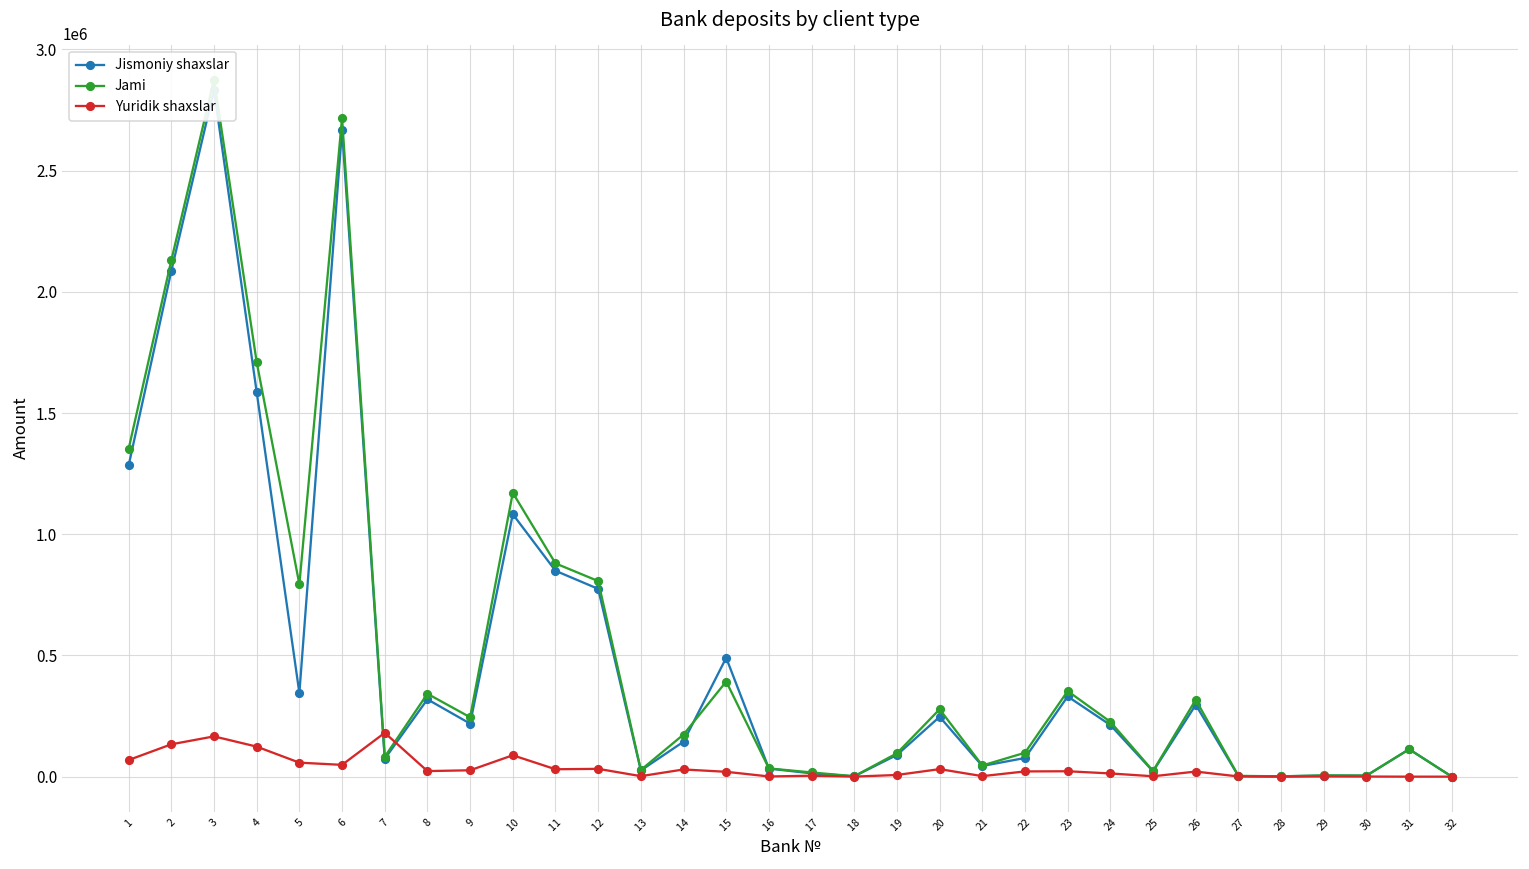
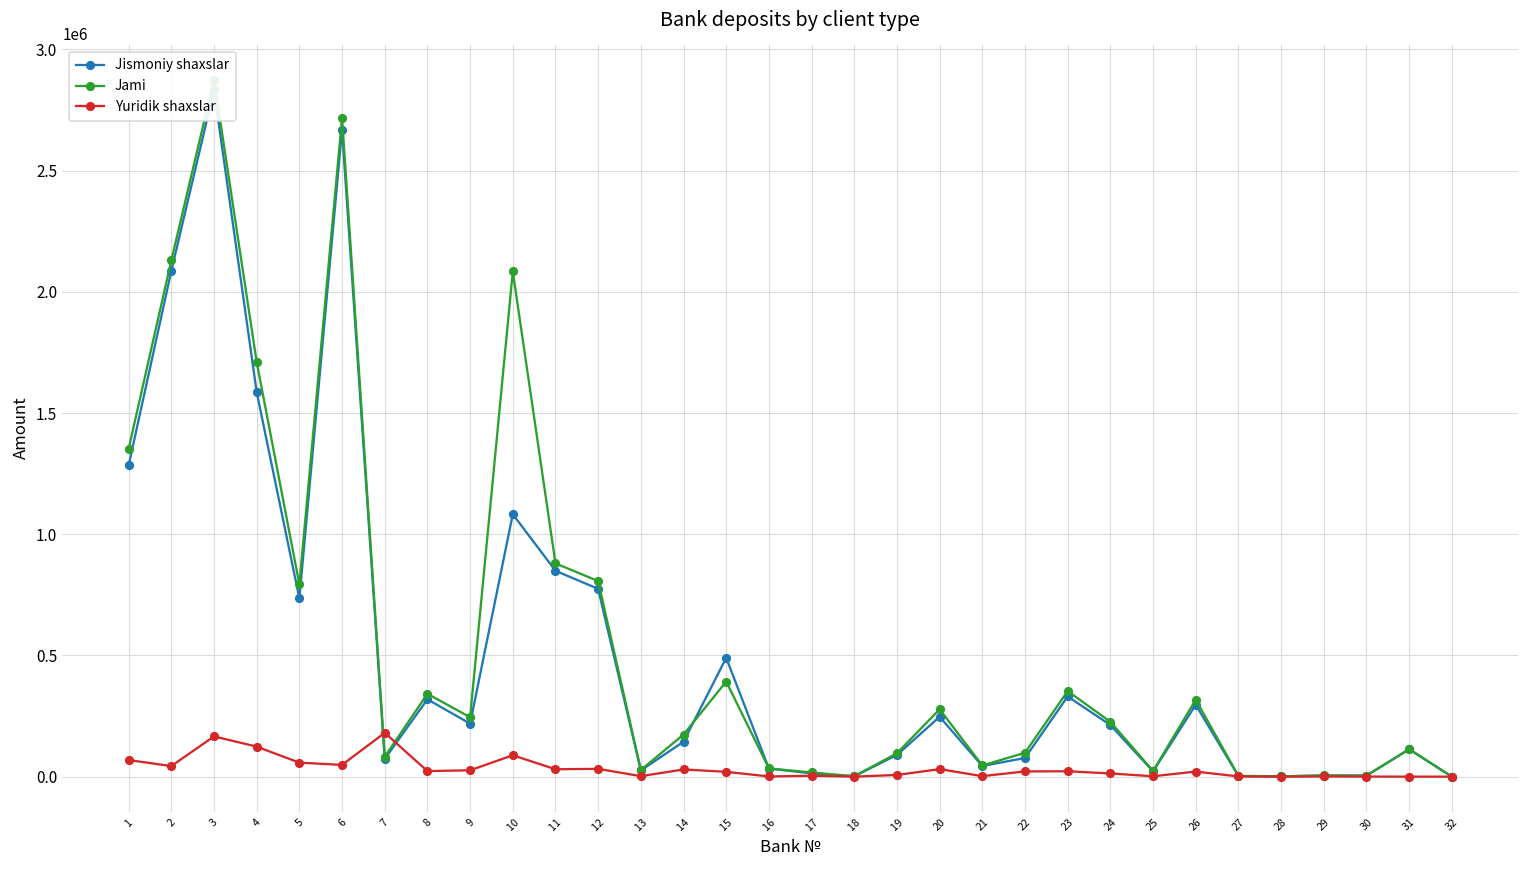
  {
    "Jismoniy shaxslar": {
      "1": 1280000,
      "2": 2090000,
      "4": 1590000,
-     "5": 340000,
+     "5": 740000,
      "6": 2670000,
      "8": 320000,
      "9": 220000,
      "10": 1080000,
      "11": 850000,
      "12": 770000,
      "14": 140000,
      "15": 490000,
      "20": 250000,
      "22": 80000,
      "23": 330000,
      "24": 210000,
      "26": 300000
    },
    "Jami": {
      "1": 1350000,
      "2": 2130000,
      "4": 1710000,
      "5": 790000,
      "6": 2720000,
      "8": 340000,
      "9": 250000,
-     "10": 1170000,
+     "10": 2080000,
      "11": 880000,
      "12": 810000,
      "14": 170000,
      "15": 390000,
      "20": 280000,
      "22": 100000,
      "23": 350000,
      "24": 230000,
      "26": 320000
    },
    "Yuridik shaxslar": {
      "1": 70000,
-     "2": 130000,
+     "2": 40000,
      "3": 170000,
      "4": 120000,
      "5": 60000,
      "6": 50000,
      "7": 180000,
      "8": 20000,
      "9": 30000,
      "10": 90000,
      "11": 30000,
      "12": 30000,
      "13": 0,
      "14": 30000,
      "15": 20000,
      "16": 0,
      "19": 10000,
      "20": 30000,
      "21": 0,
      "22": 20000,
      "23": 20000,
      "24": 10000,
      "25": 0,
      "26": 20000,
      "31": 0
    }
  }
